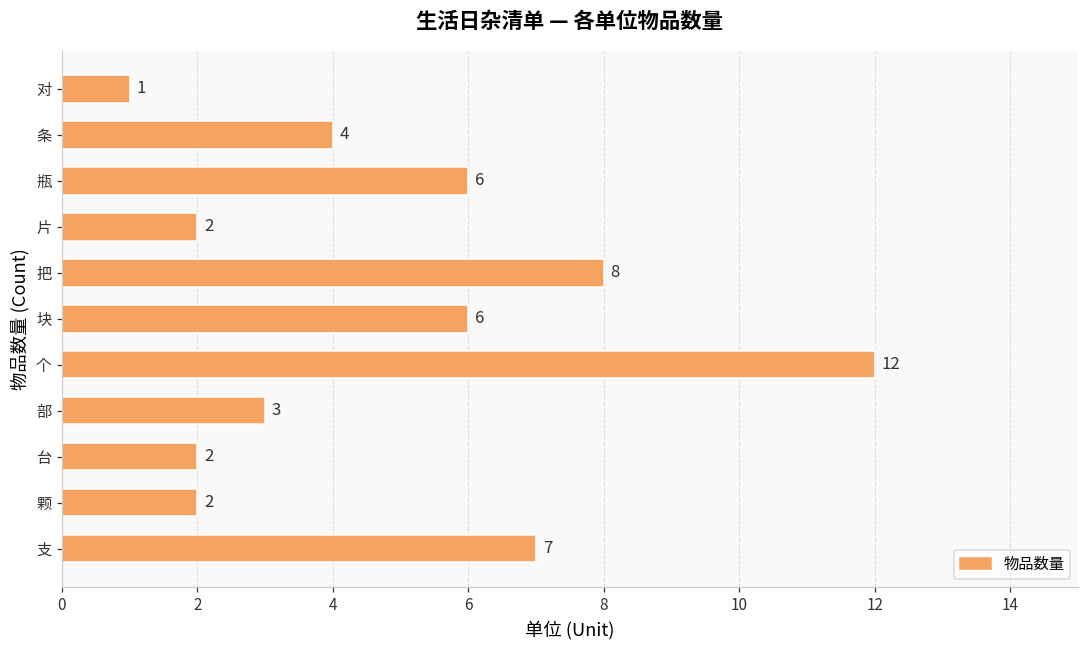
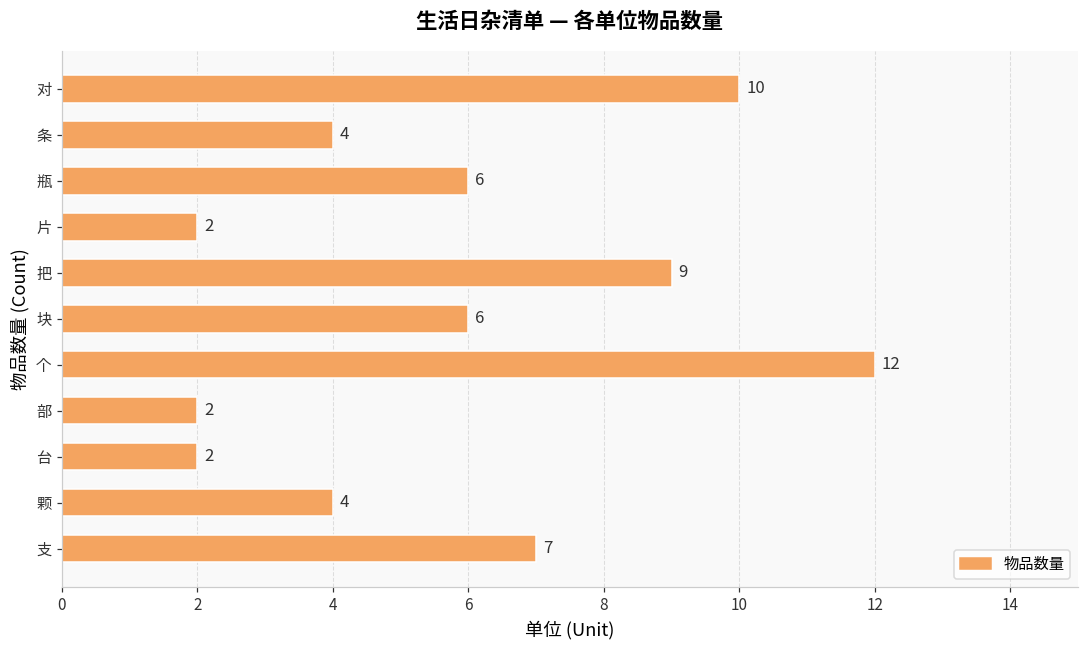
  {
-   "对": 1,
+   "对": 10,
    "条": 4,
    "瓶": 6,
    "片": 2,
-   "把": 8,
+   "把": 9,
    "块": 6,
    "个": 12,
-   "部": 3,
+   "部": 2,
    "台": 2,
-   "颗": 2,
+   "颗": 4,
    "支": 7
  }
